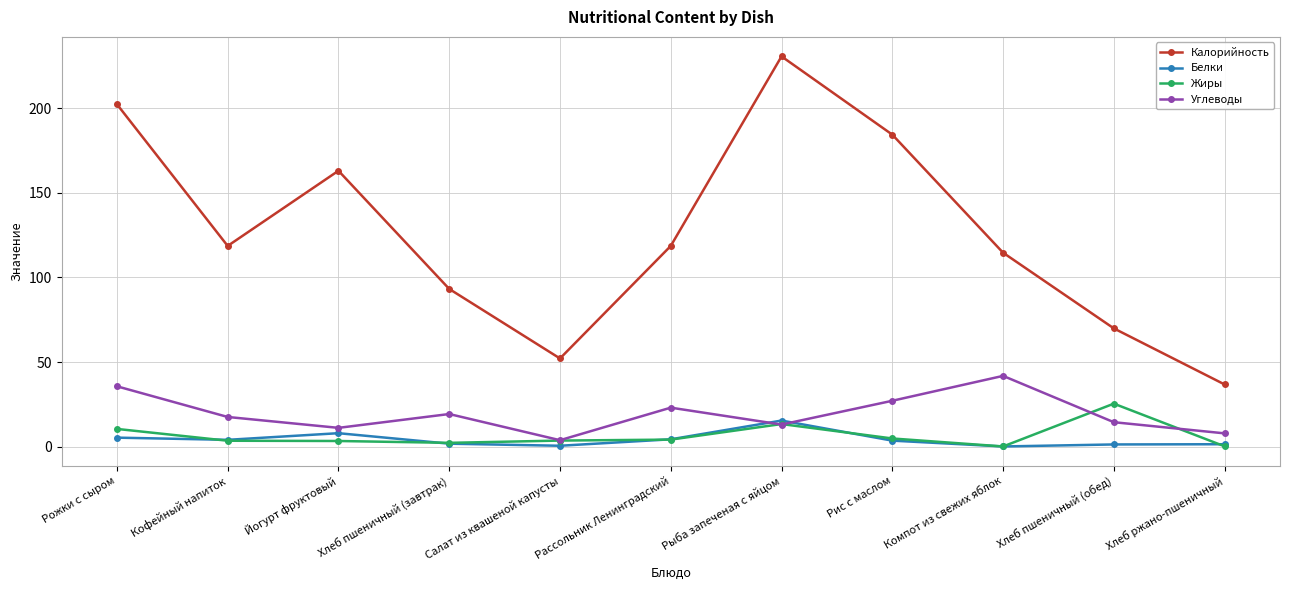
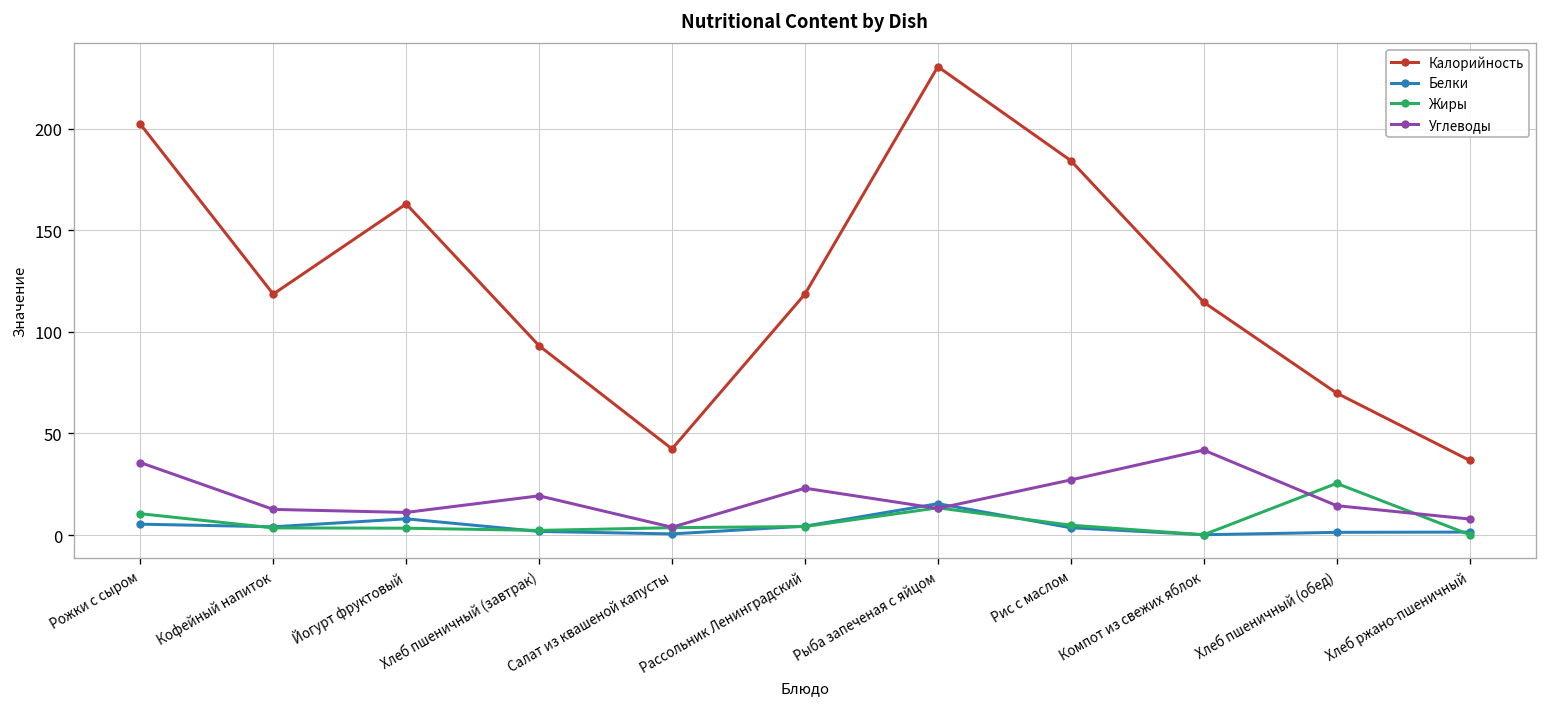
  {
    "Калорийность": {
      "Рожки с сыром": 202,
      "Кофейный напиток": 119,
      "Йогурт фруктовый": 163,
      "Хлеб пшеничный (завтрак)": 93,
-     "Салат из квашеной капусты": 52,
+     "Салат из квашеной капусты": 42,
      "Рассольник Ленинградский": 119,
      "Рыба запеченая с яйцом": 231,
      "Рис с маслом": 184,
      "Компот из свежих яблок": 115,
      "Хлеб пшеничный (обед)": 70,
      "Хлеб ржано-пшеничный": 37
    },
    "Белки": {
      "Рожки с сыром": 5,
      "Йогурт фруктовый": 8,
      "Салат из квашеной капусты": 1,
      "Рыба запеченая с яйцом": 15,
      "Хлеб пшеничный (обед)": 1
    },
    "Жиры": {
      "Рожки с сыром": 11,
      "Йогурт фруктовый": 3,
      "Хлеб пшеничный (обед)": 25
    },
    "Углеводы": {
      "Рожки с сыром": 36,
-     "Кофейный напиток": 18,
+     "Кофейный напиток": 13,
      "Йогурт фруктовый": 11,
      "Хлеб пшеничный (завтрак)": 19,
      "Рассольник Ленинградский": 23,
      "Рис с маслом": 27,
      "Компот из свежих яблок": 42,
      "Хлеб пшеничный (обед)": 14,
      "Хлеб ржано-пшеничный": 8
    }
  }
